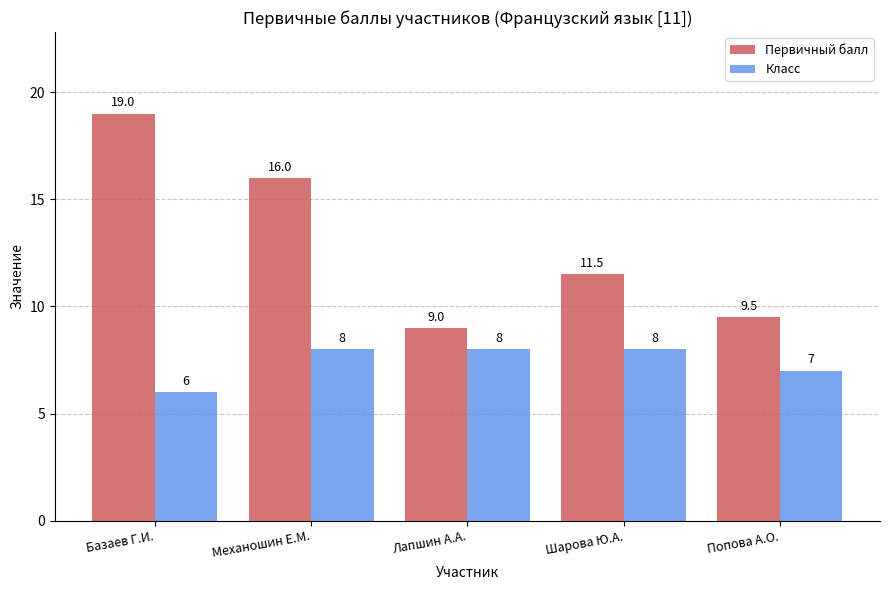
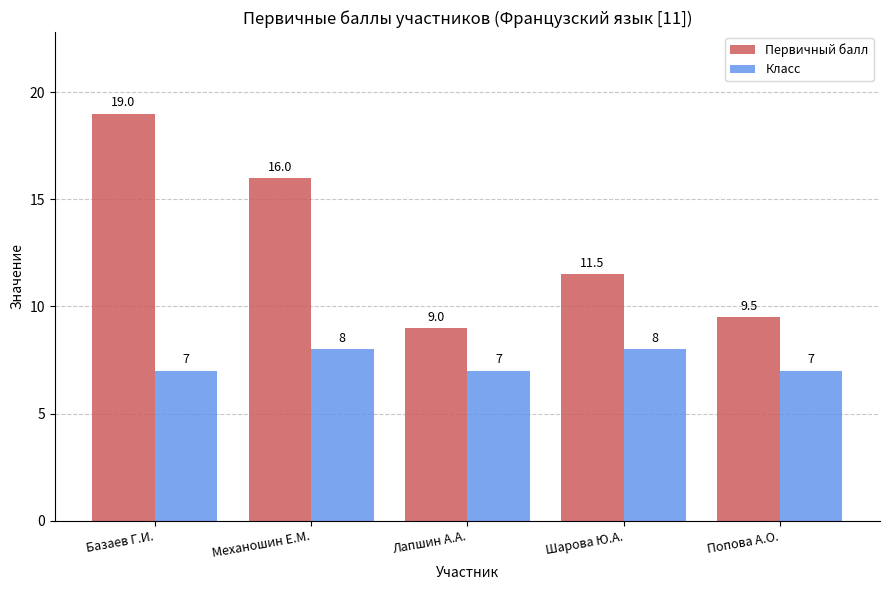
  {
    "Первичный балл": {
      "Базаев Г.И.": 19.0,
      "Механошин Е.М.": 16.0,
      "Лапшин А.А.": 9.0,
      "Шарова Ю.А.": 11.5,
      "Попова А.О.": 9.5
    },
    "Класс": {
-     "Базаев Г.И.": 6,
+     "Базаев Г.И.": 7,
      "Механошин Е.М.": 8,
-     "Лапшин А.А.": 8,
+     "Лапшин А.А.": 7,
      "Шарова Ю.А.": 8,
      "Попова А.О.": 7
    }
  }
